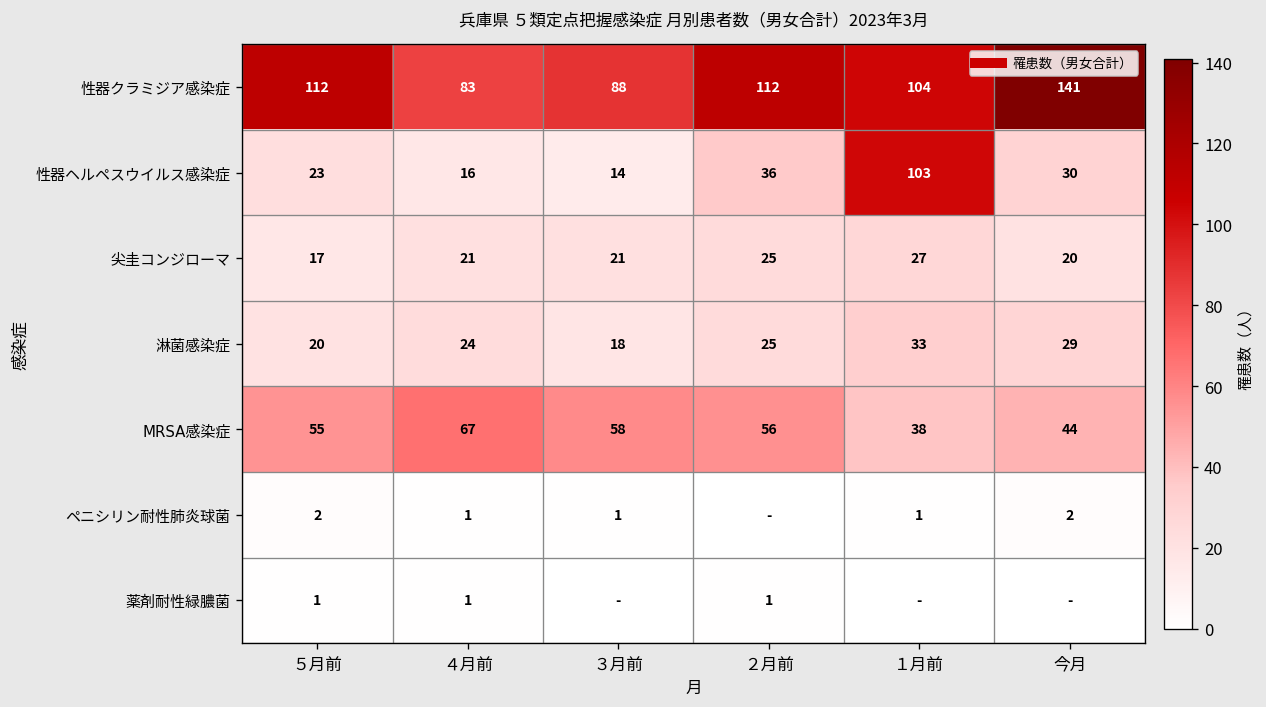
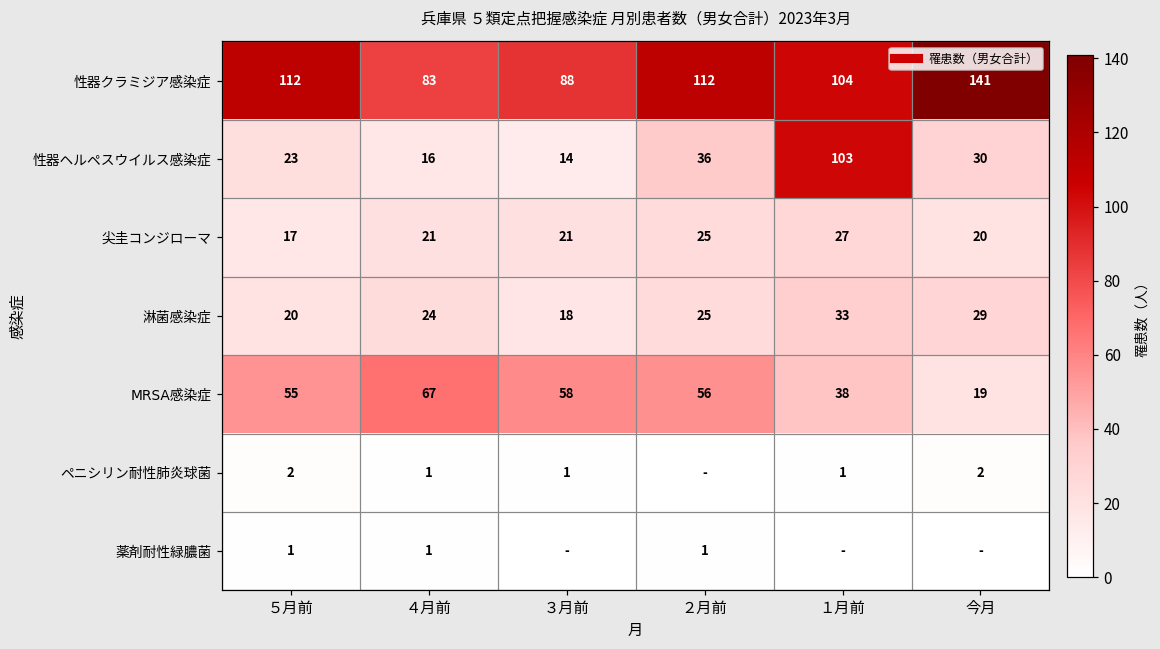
  {
    "性器クラミジア感染症": {
      "５月前": 112,
      "４月前": 83,
      "３月前": 88,
      "２月前": 112,
      "１月前": 104,
      "今月": 141
    },
    "性器ヘルペスウイルス感染症": {
      "５月前": 23,
      "４月前": 16,
      "３月前": 14,
      "２月前": 36,
      "１月前": 103,
      "今月": 30
    },
    "尖圭コンジローマ": {
      "５月前": 17,
      "４月前": 21,
      "３月前": 21,
      "２月前": 25,
      "１月前": 27,
      "今月": 20
    },
    "淋菌感染症": {
      "５月前": 20,
      "４月前": 24,
      "３月前": 18,
      "２月前": 25,
      "１月前": 33,
      "今月": 29
    },
    "MRSA感染症": {
      "５月前": 55,
      "４月前": 67,
      "３月前": 58,
      "２月前": 56,
      "１月前": 38,
-     "今月": 44
+     "今月": 19
    },
    "ペニシリン耐性肺炎球菌": {
      "５月前": 2,
      "４月前": 1,
      "３月前": 1,
      "１月前": 1,
      "今月": 2
    },
    "薬剤耐性緑膿菌": {
      "５月前": 1,
      "４月前": 1,
      "２月前": 1
    }
  }
